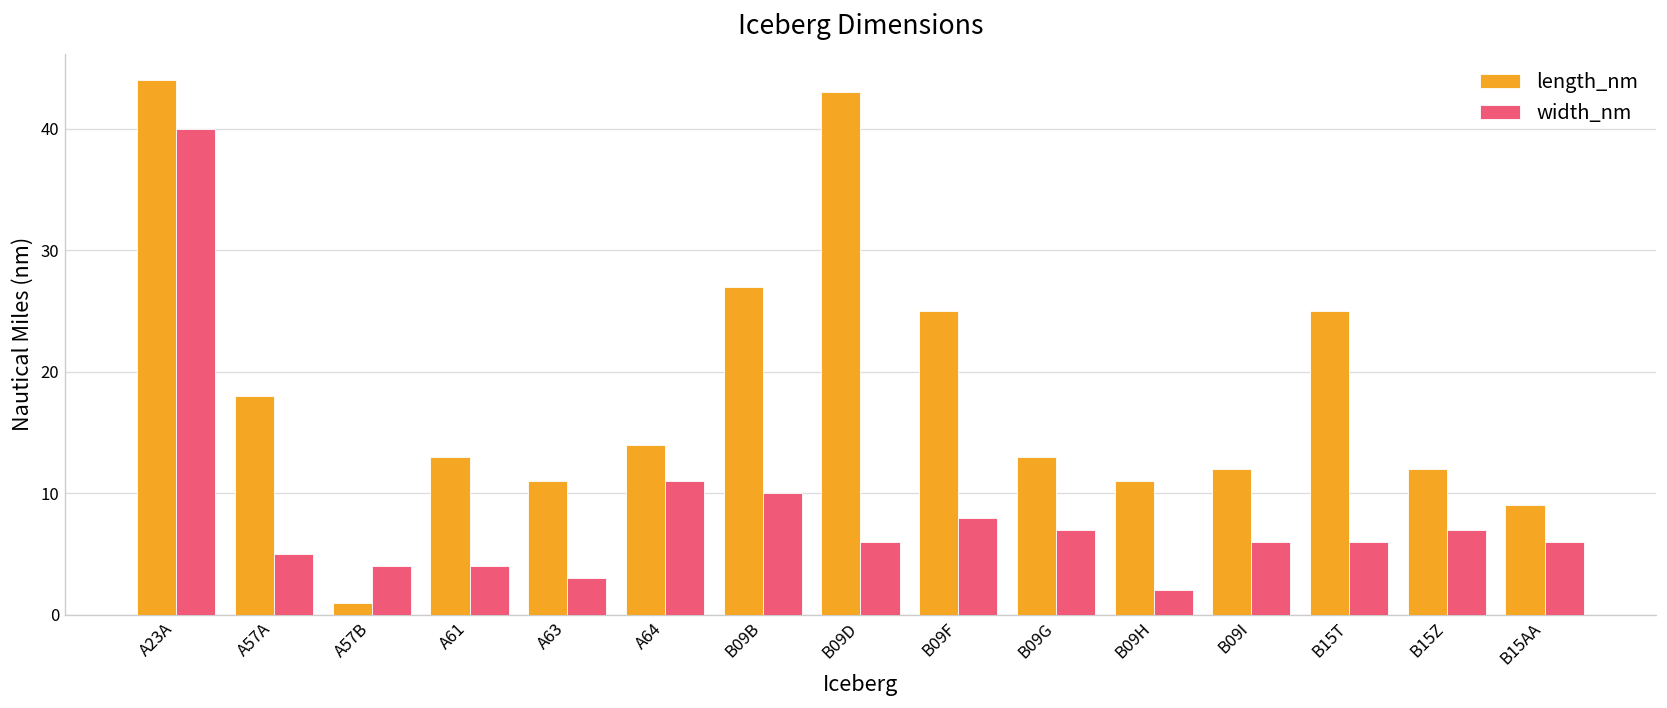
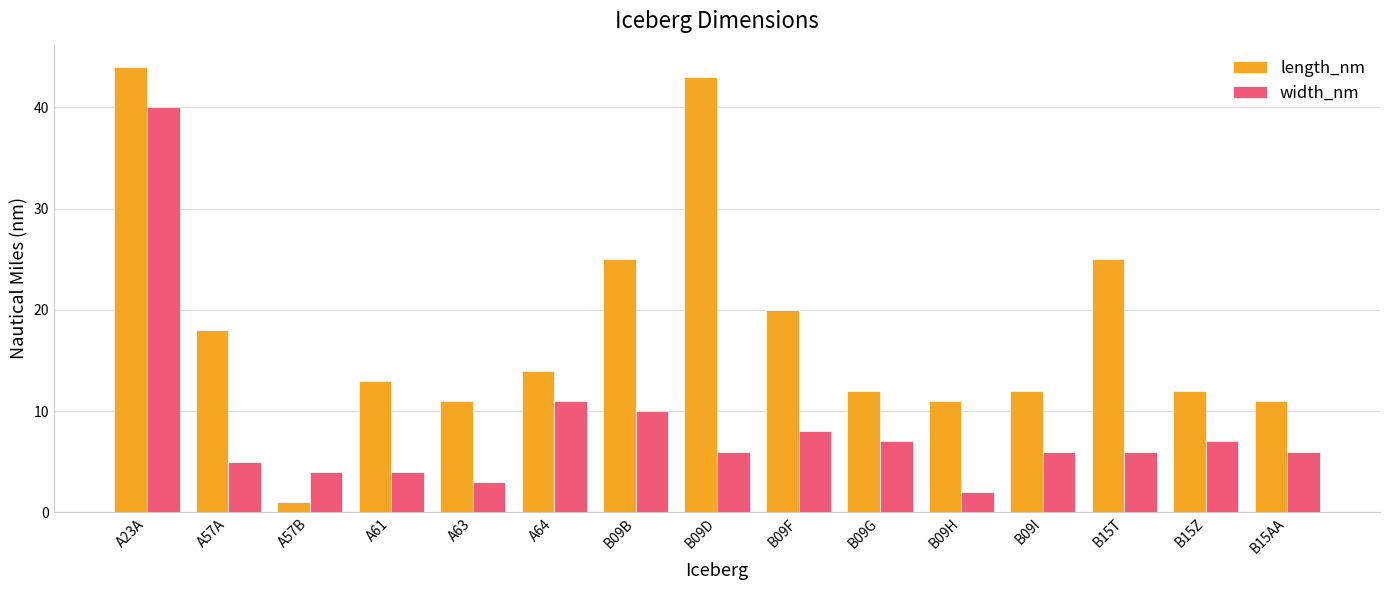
  {
    "length_nm": {
      "A23A": 44,
      "A57A": 18,
      "A57B": 1,
      "A61": 13,
      "A63": 11,
      "A64": 14,
-     "B09B": 27,
+     "B09B": 25,
      "B09D": 43,
-     "B09F": 25,
-     "B09G": 13,
+     "B09F": 20,
+     "B09G": 12,
      "B09H": 11,
      "B09I": 12,
      "B15T": 25,
      "B15Z": 12,
-     "B15AA": 9
+     "B15AA": 11
    },
    "width_nm": {
      "A23A": 40,
      "A57A": 5,
      "A57B": 4,
      "A61": 4,
      "A63": 3,
      "A64": 11,
      "B09B": 10,
      "B09D": 6,
      "B09F": 8,
      "B09G": 7,
      "B09H": 2,
      "B09I": 6,
      "B15T": 6,
      "B15Z": 7,
      "B15AA": 6
    }
  }
